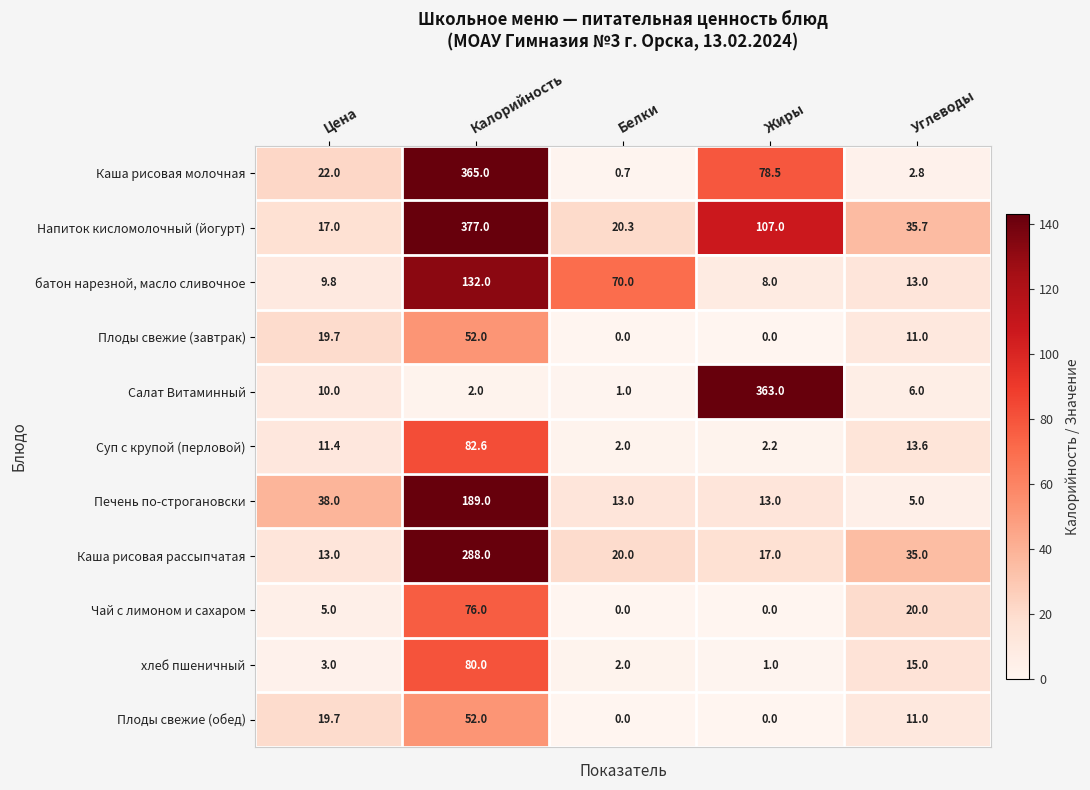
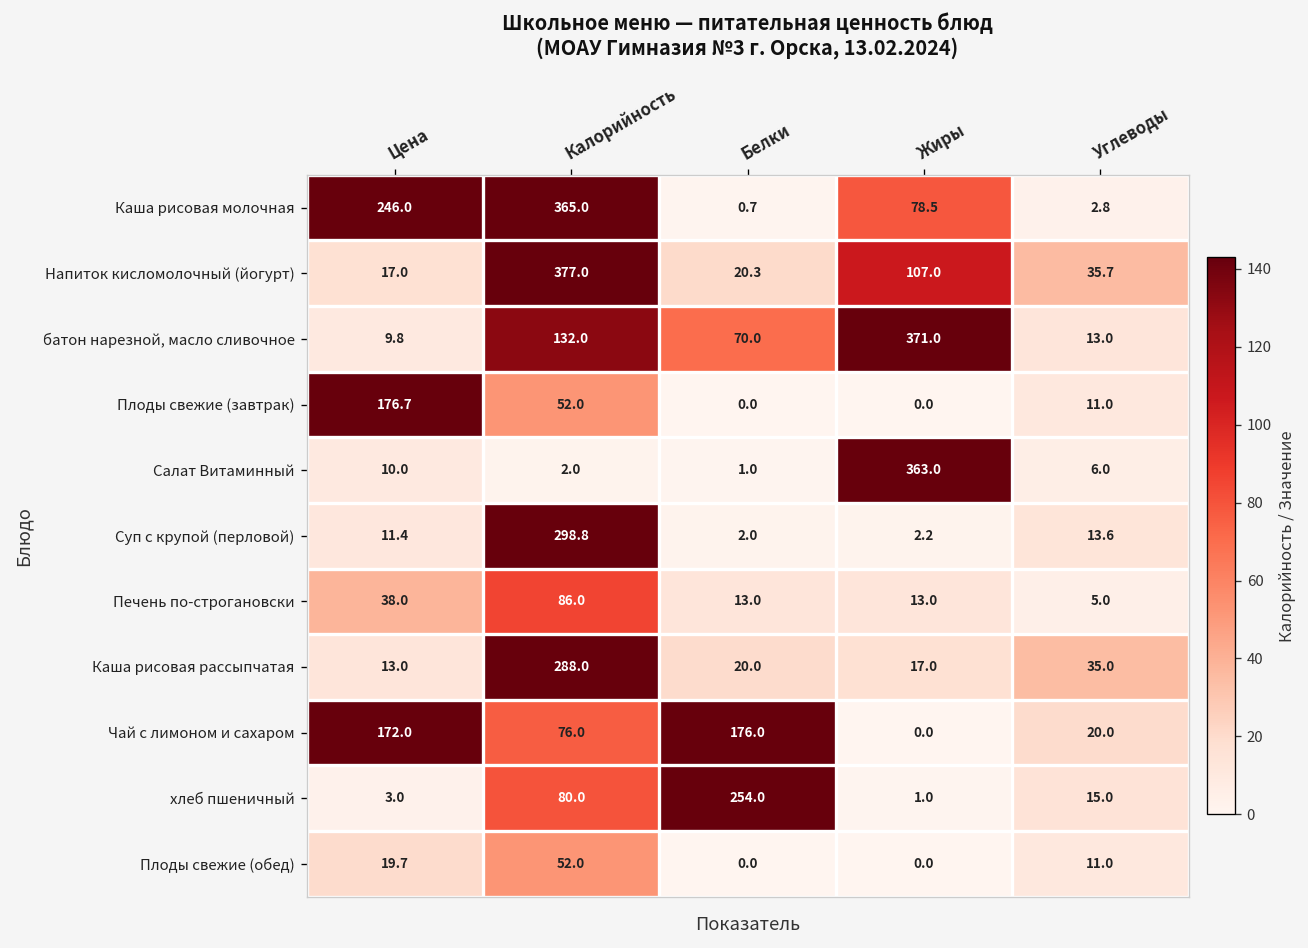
  {
    "Каша рисовая молочная": {
-     "Цена": 22.0,
+     "Цена": 246.0,
      "Калорийность": 365.0,
      "Белки": 0.7,
      "Жиры": 78.5,
      "Углеводы": 2.8
    },
    "Напиток кисломолочный (йогурт)": {
      "Цена": 17.0,
      "Калорийность": 377.0,
      "Белки": 20.3,
      "Жиры": 107.0,
      "Углеводы": 35.7
    },
    "батон нарезной, масло сливочное": {
      "Цена": 9.8,
      "Калорийность": 132.0,
      "Белки": 70.0,
-     "Жиры": 8.0,
+     "Жиры": 371.0,
      "Углеводы": 13.0
    },
    "Плоды свежие (завтрак)": {
-     "Цена": 19.7,
+     "Цена": 176.7,
      "Калорийность": 52.0,
      "Белки": 0.0,
      "Жиры": 0.0,
      "Углеводы": 11.0
    },
    "Салат Витаминный": {
      "Цена": 10.0,
      "Калорийность": 2.0,
      "Белки": 1.0,
      "Жиры": 363.0,
      "Углеводы": 6.0
    },
    "Суп с крупой (перловой)": {
      "Цена": 11.4,
-     "Калорийность": 82.6,
+     "Калорийность": 298.8,
      "Белки": 2.0,
      "Жиры": 2.2,
      "Углеводы": 13.6
    },
    "Печень по-строгановски": {
      "Цена": 38.0,
-     "Калорийность": 189.0,
+     "Калорийность": 86.0,
      "Белки": 13.0,
      "Жиры": 13.0,
      "Углеводы": 5.0
    },
    "Каша рисовая рассыпчатая": {
      "Цена": 13.0,
      "Калорийность": 288.0,
      "Белки": 20.0,
      "Жиры": 17.0,
      "Углеводы": 35.0
    },
    "Чай с лимоном и сахаром": {
-     "Цена": 5.0,
+     "Цена": 172.0,
      "Калорийность": 76.0,
-     "Белки": 0.0,
+     "Белки": 176.0,
      "Жиры": 0.0,
      "Углеводы": 20.0
    },
    "хлеб пшеничный": {
      "Цена": 3.0,
      "Калорийность": 80.0,
-     "Белки": 2.0,
+     "Белки": 254.0,
      "Жиры": 1.0,
      "Углеводы": 15.0
    },
    "Плоды свежие (обед)": {
      "Цена": 19.7,
      "Калорийность": 52.0,
      "Белки": 0.0,
      "Жиры": 0.0,
      "Углеводы": 11.0
    }
  }
